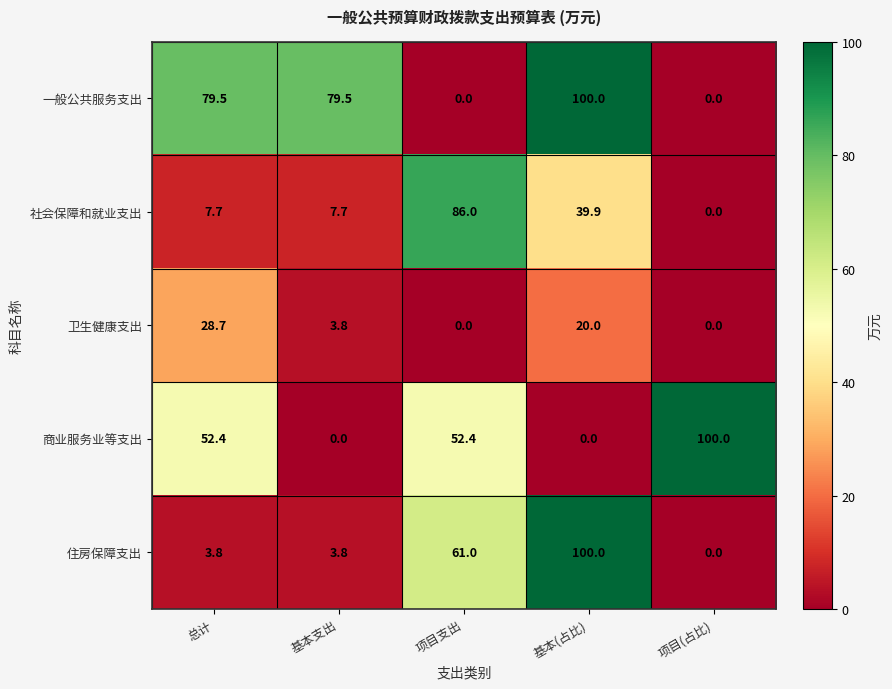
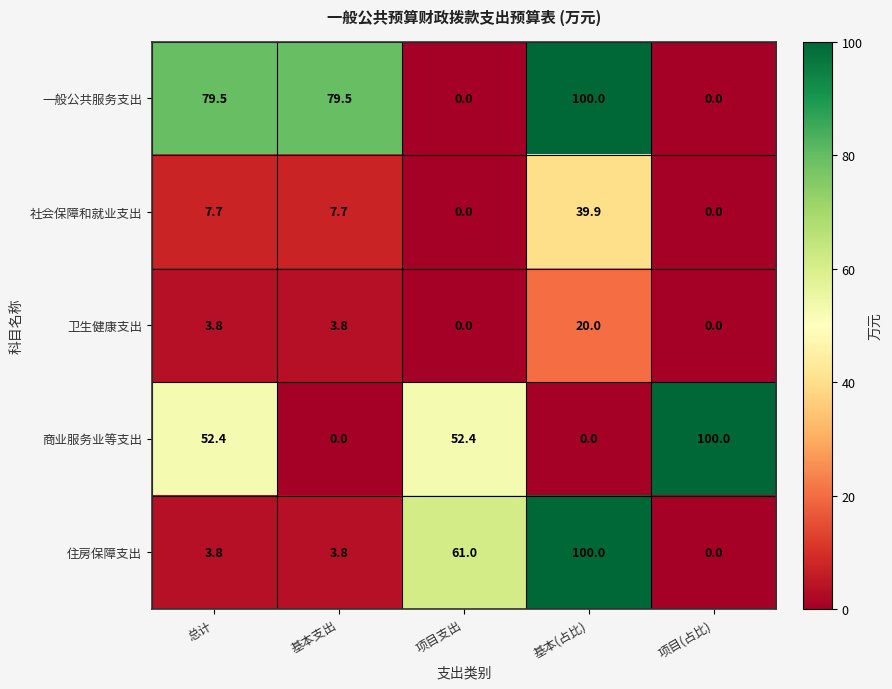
  {
    "一般公共服务支出": {
      "总计": 79.5,
      "基本支出": 79.5,
      "项目支出": 0.0,
      "基本(占比)": 100.0,
      "项目(占比)": 0.0
    },
    "社会保障和就业支出": {
      "总计": 7.7,
      "基本支出": 7.7,
-     "项目支出": 86.0,
+     "项目支出": 0.0,
      "基本(占比)": 39.9,
      "项目(占比)": 0.0
    },
    "卫生健康支出": {
-     "总计": 28.7,
+     "总计": 3.8,
      "基本支出": 3.8,
      "项目支出": 0.0,
      "基本(占比)": 20.0,
      "项目(占比)": 0.0
    },
    "商业服务业等支出": {
      "总计": 52.4,
      "基本支出": 0.0,
      "项目支出": 52.4,
      "基本(占比)": 0.0,
      "项目(占比)": 100.0
    },
    "住房保障支出": {
      "总计": 3.8,
      "基本支出": 3.8,
      "项目支出": 61.0,
      "基本(占比)": 100.0,
      "项目(占比)": 0.0
    }
  }
